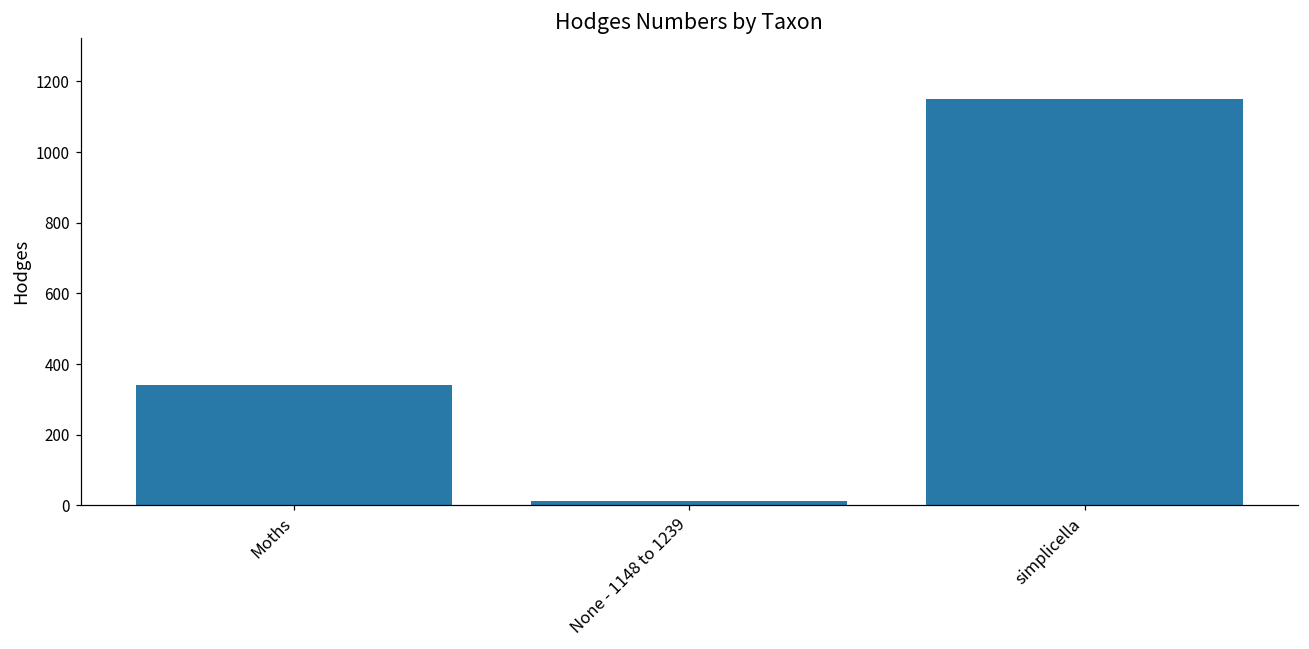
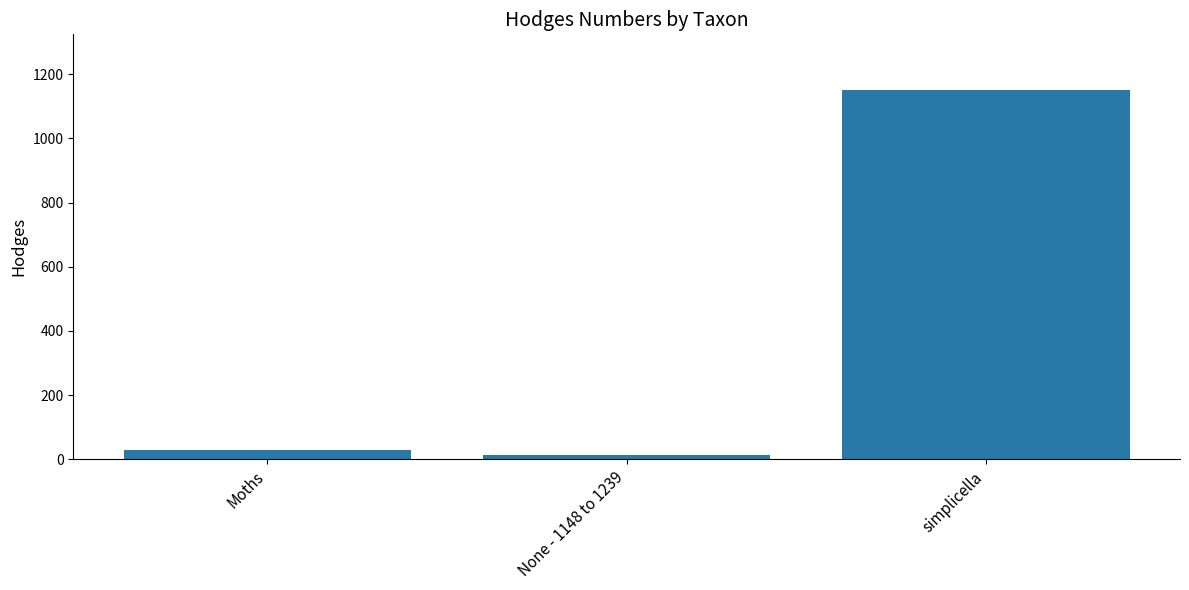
  {
-   "Moths": 340,
+   "Moths": 30,
    "None - 1148 to 1239": 10,
    "simplicella": 1150
  }
